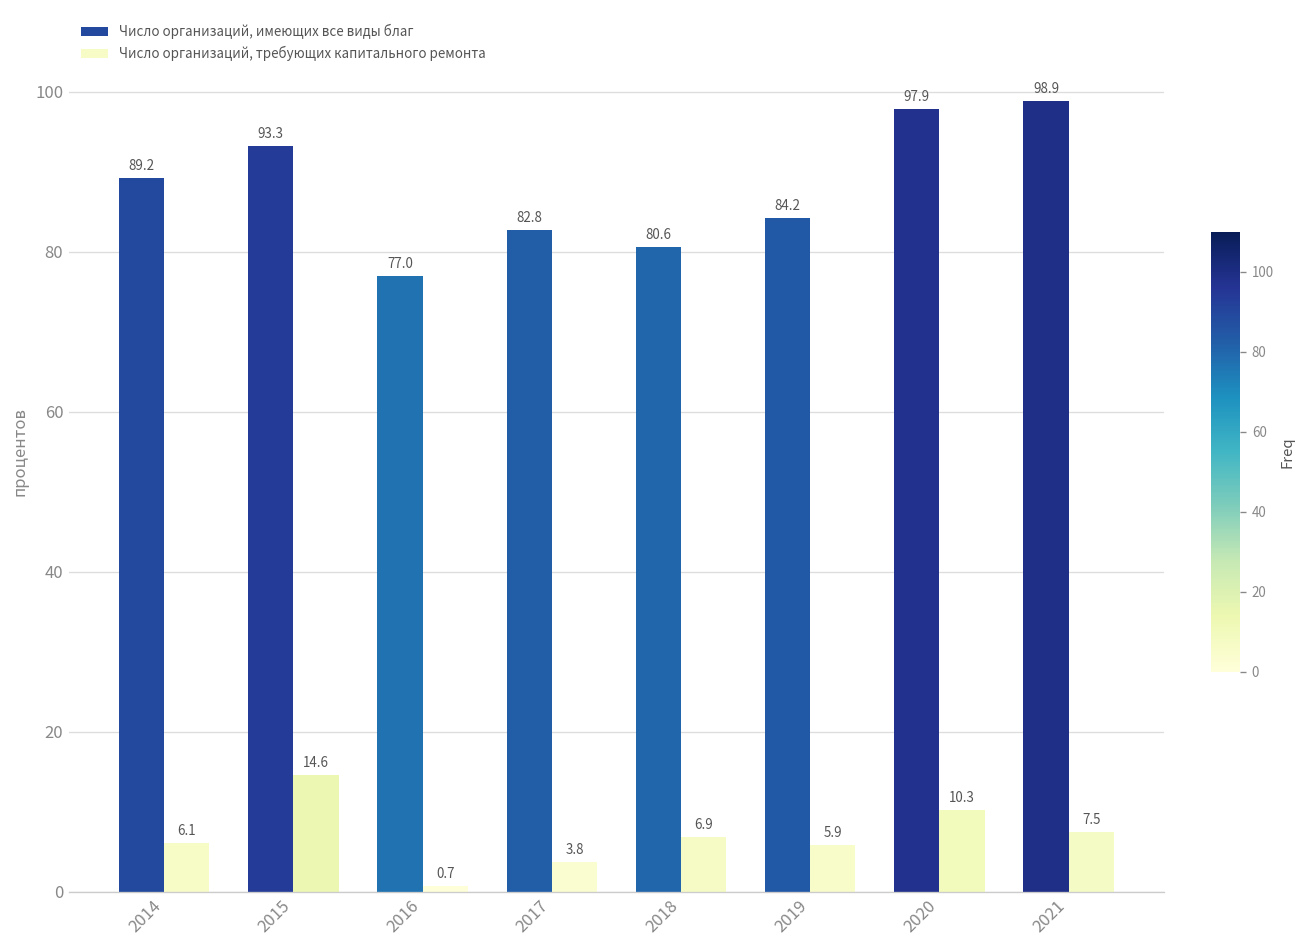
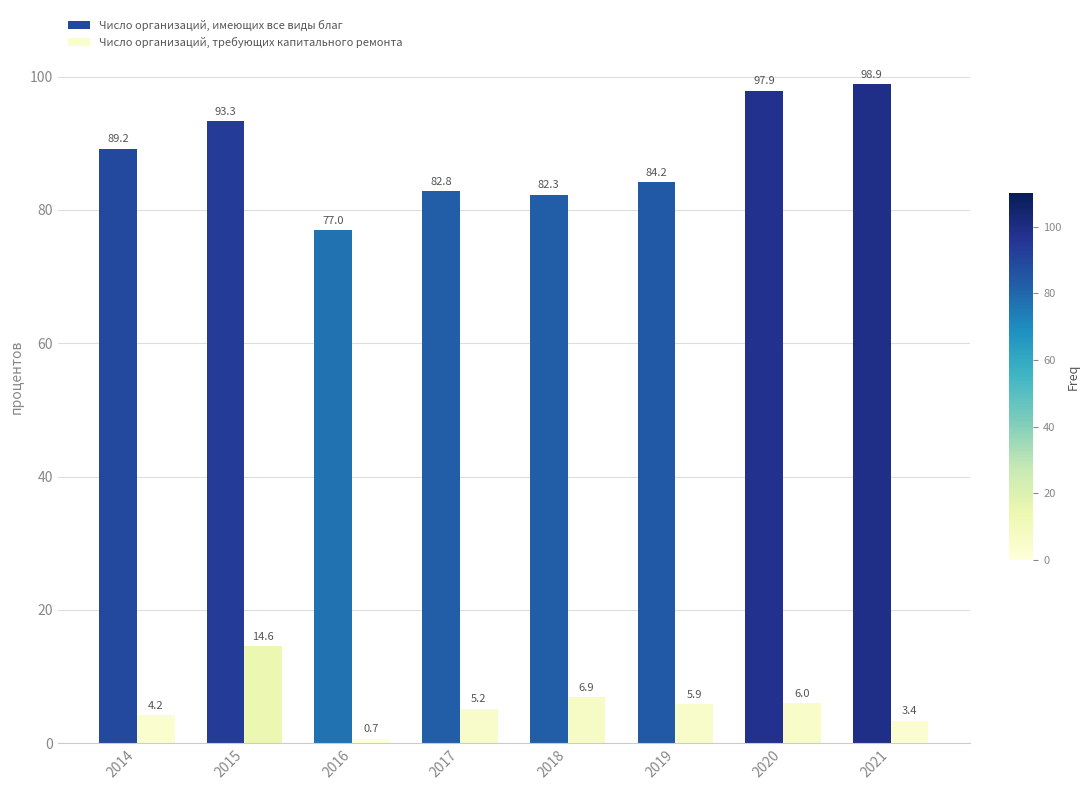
  {
    "Число организаций, имеющих все виды благ": {
      "2014": 89.2,
      "2015": 93.3,
      "2016": 77.0,
      "2017": 82.8,
-     "2018": 80.6,
+     "2018": 82.3,
      "2019": 84.2,
      "2020": 97.9,
      "2021": 98.9
    },
    "Число организаций, требующих капитального ремонта": {
-     "2014": 6.1,
+     "2014": 4.2,
      "2015": 14.6,
      "2016": 0.7,
-     "2017": 3.8,
+     "2017": 5.2,
      "2018": 6.9,
      "2019": 5.9,
-     "2020": 10.3,
-     "2021": 7.5
+     "2020": 6.0,
+     "2021": 3.4
    }
  }
